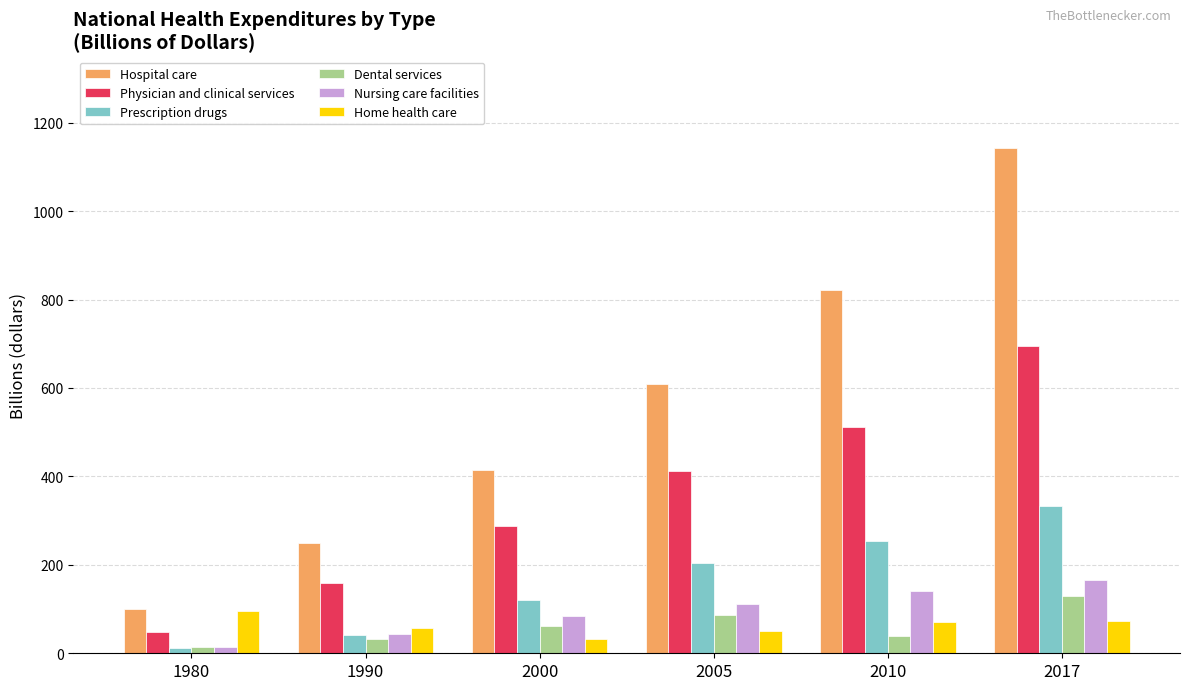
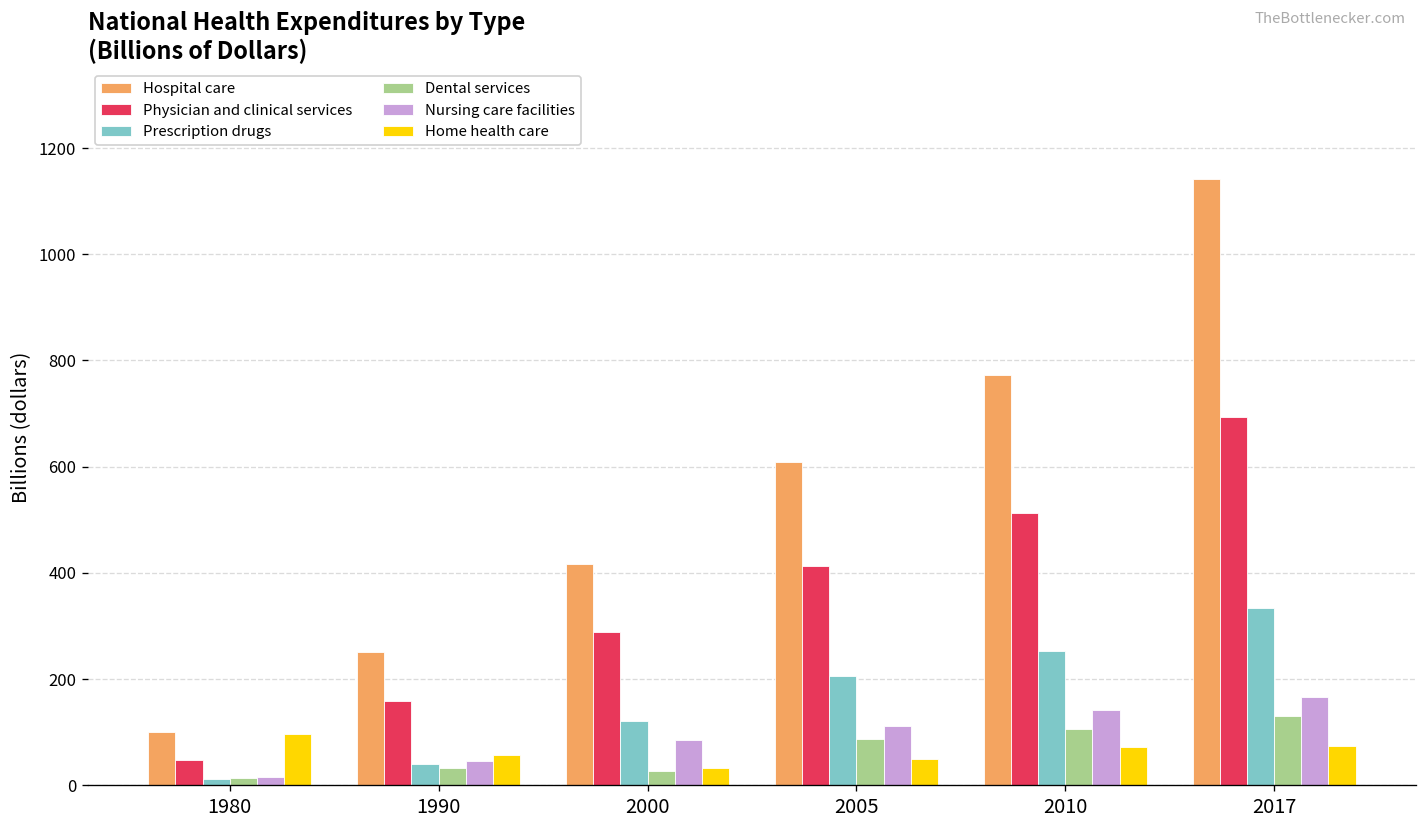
  {
    "Hospital care": {
      "1980": 100,
      "1990": 250,
      "2000": 420,
      "2005": 610,
-     "2010": 820,
+     "2010": 770,
      "2017": 1140
    },
    "Physician and clinical services": {
      "1980": 50,
      "1990": 160,
      "2000": 290,
      "2005": 410,
      "2010": 510,
      "2017": 690
    },
    "Prescription drugs": {
      "1980": 10,
      "1990": 40,
      "2000": 120,
      "2005": 210,
      "2010": 250,
      "2017": 330
    },
    "Dental services": {
      "1980": 10,
      "1990": 30,
-     "2000": 60,
+     "2000": 30,
      "2005": 90,
-     "2010": 40,
+     "2010": 110,
      "2017": 130
    },
    "Nursing care facilities": {
      "1980": 20,
      "1990": 40,
      "2000": 90,
      "2005": 110,
      "2010": 140,
      "2017": 170
    },
    "Home health care": {
      "1980": 100,
      "1990": 60,
      "2000": 30,
      "2005": 50,
      "2010": 70,
      "2017": 70
    }
  }
